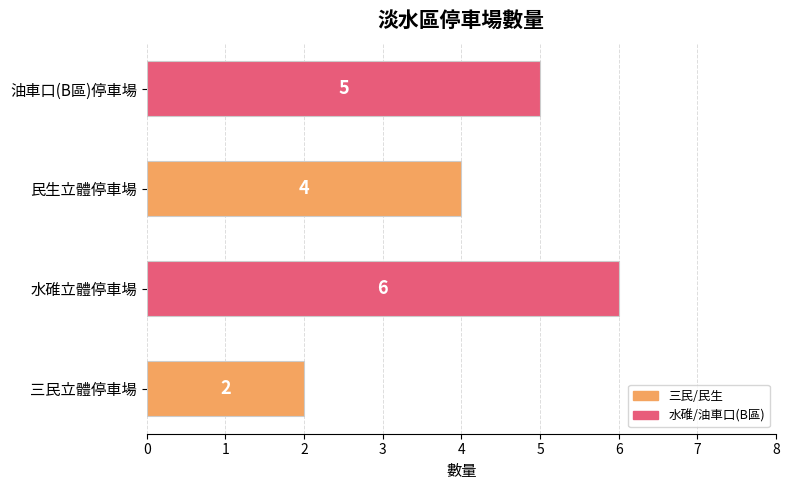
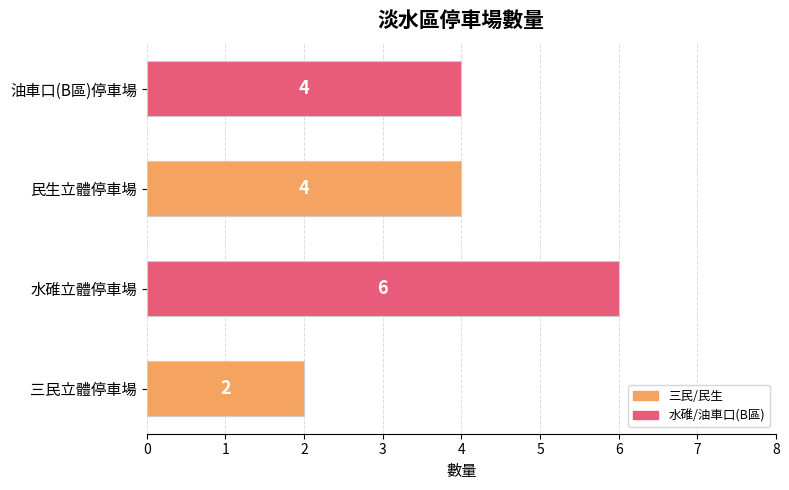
  {
-   "油車口(B區)停車場": 5,
+   "油車口(B區)停車場": 4,
    "民生立體停車場": 4,
    "水碓立體停車場": 6,
    "三民立體停車場": 2
  }
